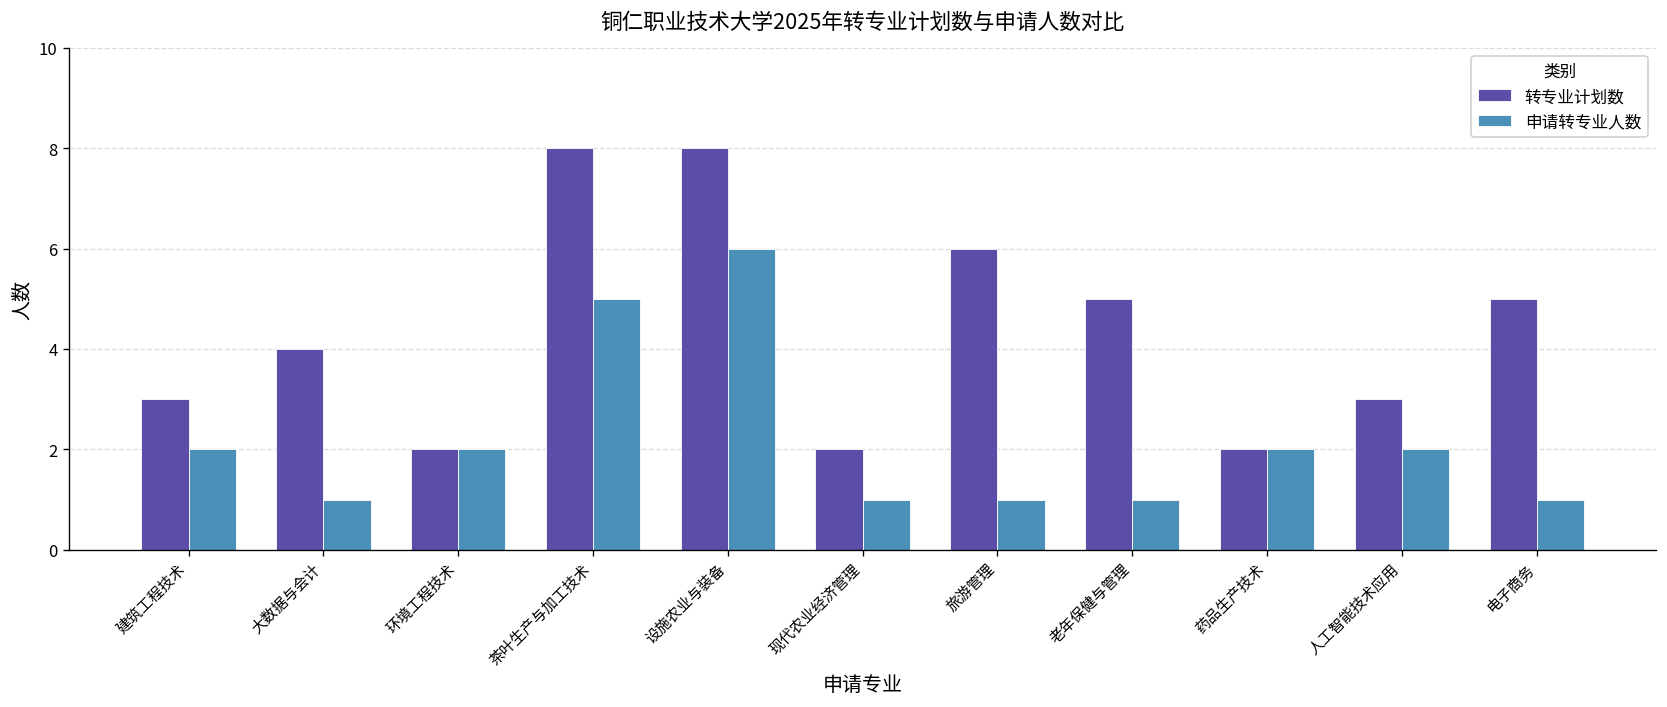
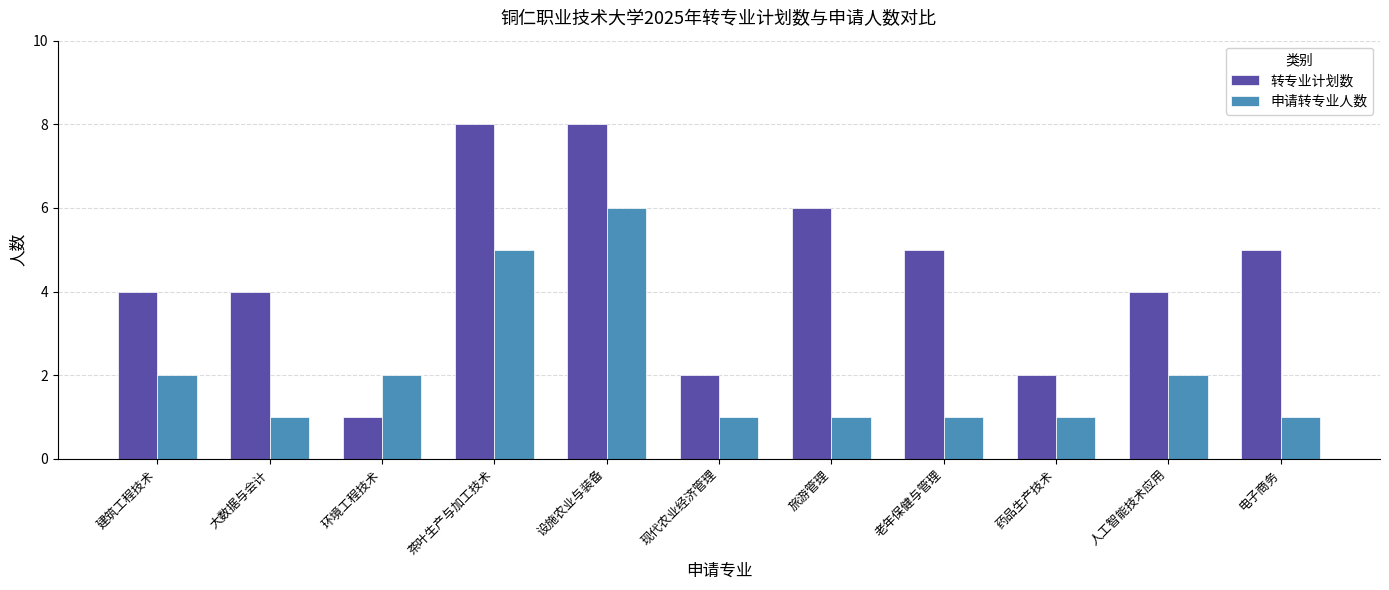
  {
    "转专业计划数": {
-     "建筑工程技术": 3,
+     "建筑工程技术": 4,
      "大数据与会计": 4,
-     "环境工程技术": 2,
+     "环境工程技术": 1,
      "茶叶生产与加工技术": 8,
      "设施农业与装备": 8,
      "现代农业经济管理": 2,
      "旅游管理": 6,
      "老年保健与管理": 5,
      "药品生产技术": 2,
-     "人工智能技术应用": 3,
+     "人工智能技术应用": 4,
      "电子商务": 5
    },
    "申请转专业人数": {
      "建筑工程技术": 2,
      "大数据与会计": 1,
      "环境工程技术": 2,
      "茶叶生产与加工技术": 5,
      "设施农业与装备": 6,
      "现代农业经济管理": 1,
      "旅游管理": 1,
      "老年保健与管理": 1,
-     "药品生产技术": 2,
+     "药品生产技术": 1,
      "人工智能技术应用": 2,
      "电子商务": 1
    }
  }
